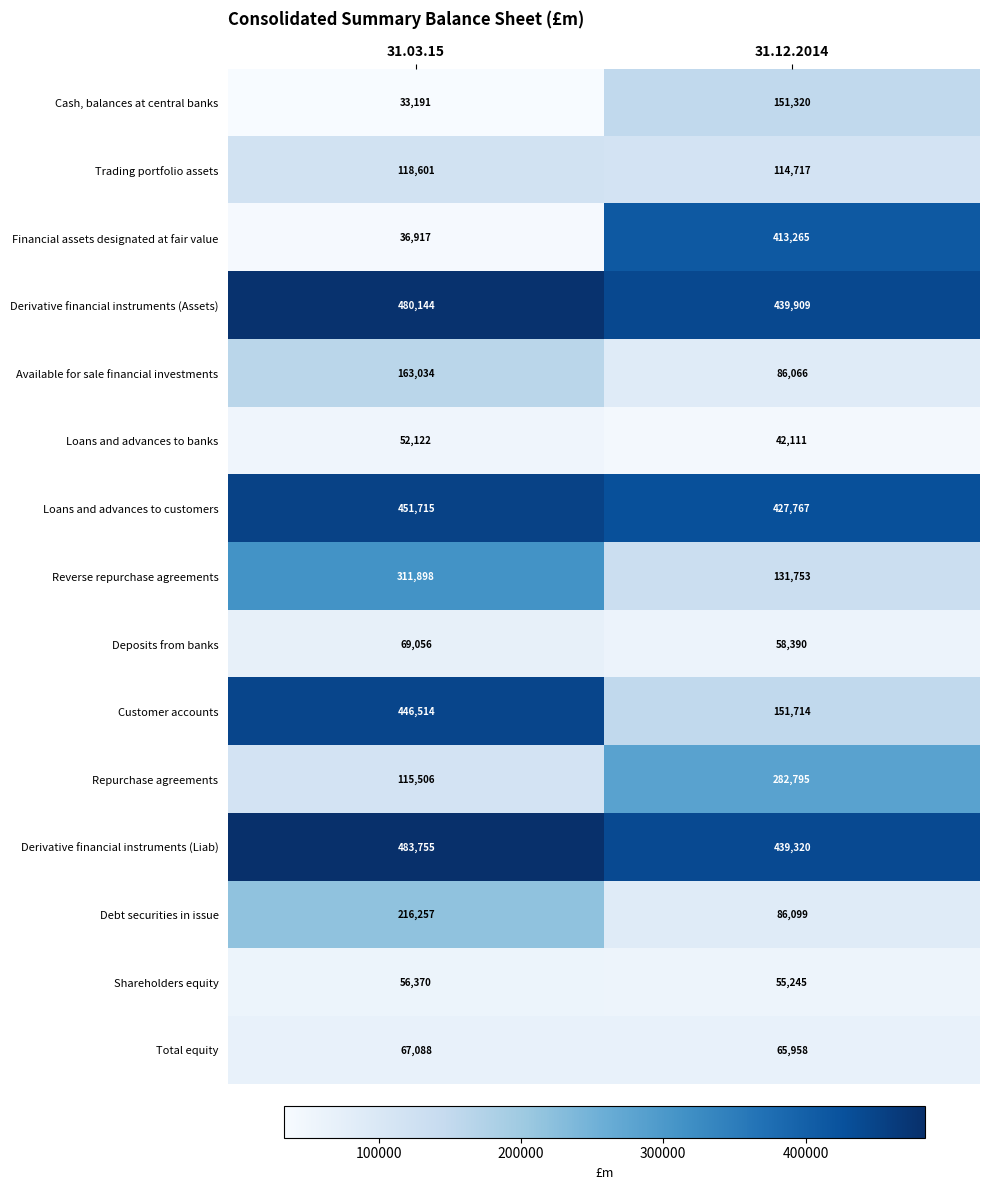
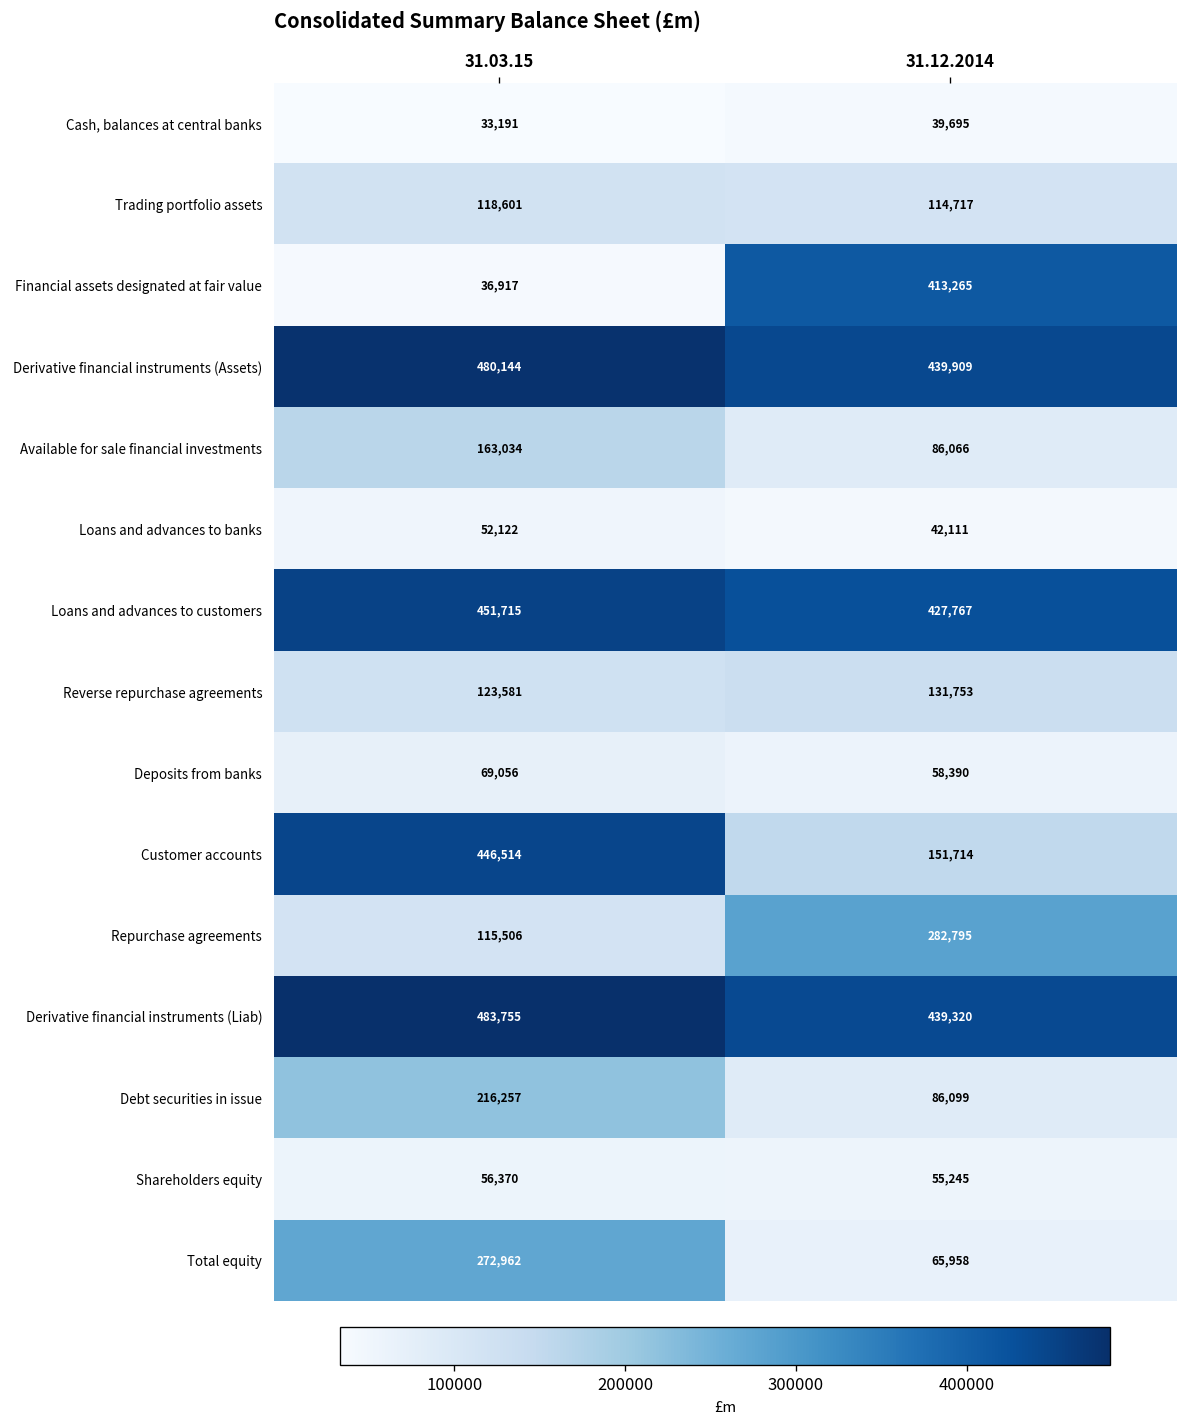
  {
    "Cash, balances at central banks": {
      "31.03.15": "33,191",
-     "31.12.2014": "151,320"
+     "31.12.2014": "39,695"
    },
    "Trading portfolio assets": {
      "31.03.15": "118,601",
      "31.12.2014": "114,717"
    },
    "Financial assets designated at fair value": {
      "31.03.15": "36,917",
      "31.12.2014": "413,265"
    },
    "Derivative financial instruments (Assets)": {
      "31.03.15": "480,144",
      "31.12.2014": "439,909"
    },
    "Available for sale financial investments": {
      "31.03.15": "163,034",
      "31.12.2014": "86,066"
    },
    "Loans and advances to banks": {
      "31.03.15": "52,122",
      "31.12.2014": "42,111"
    },
    "Loans and advances to customers": {
      "31.03.15": "451,715",
      "31.12.2014": "427,767"
    },
    "Reverse repurchase agreements": {
-     "31.03.15": "311,898",
+     "31.03.15": "123,581",
      "31.12.2014": "131,753"
    },
    "Deposits from banks": {
      "31.03.15": "69,056",
      "31.12.2014": "58,390"
    },
    "Customer accounts": {
      "31.03.15": "446,514",
      "31.12.2014": "151,714"
    },
    "Repurchase agreements": {
      "31.03.15": "115,506",
      "31.12.2014": "282,795"
    },
    "Derivative financial instruments (Liab)": {
      "31.03.15": "483,755",
      "31.12.2014": "439,320"
    },
    "Debt securities in issue": {
      "31.03.15": "216,257",
      "31.12.2014": "86,099"
    },
    "Shareholders equity": {
      "31.03.15": "56,370",
      "31.12.2014": "55,245"
    },
    "Total equity": {
-     "31.03.15": "67,088",
+     "31.03.15": "272,962",
      "31.12.2014": "65,958"
    }
  }
